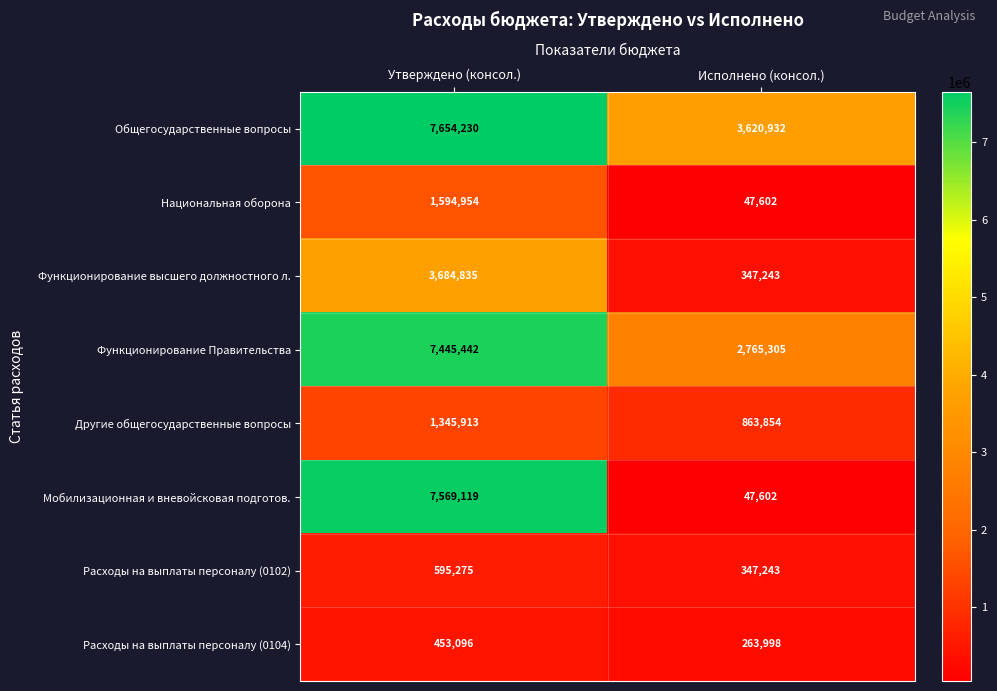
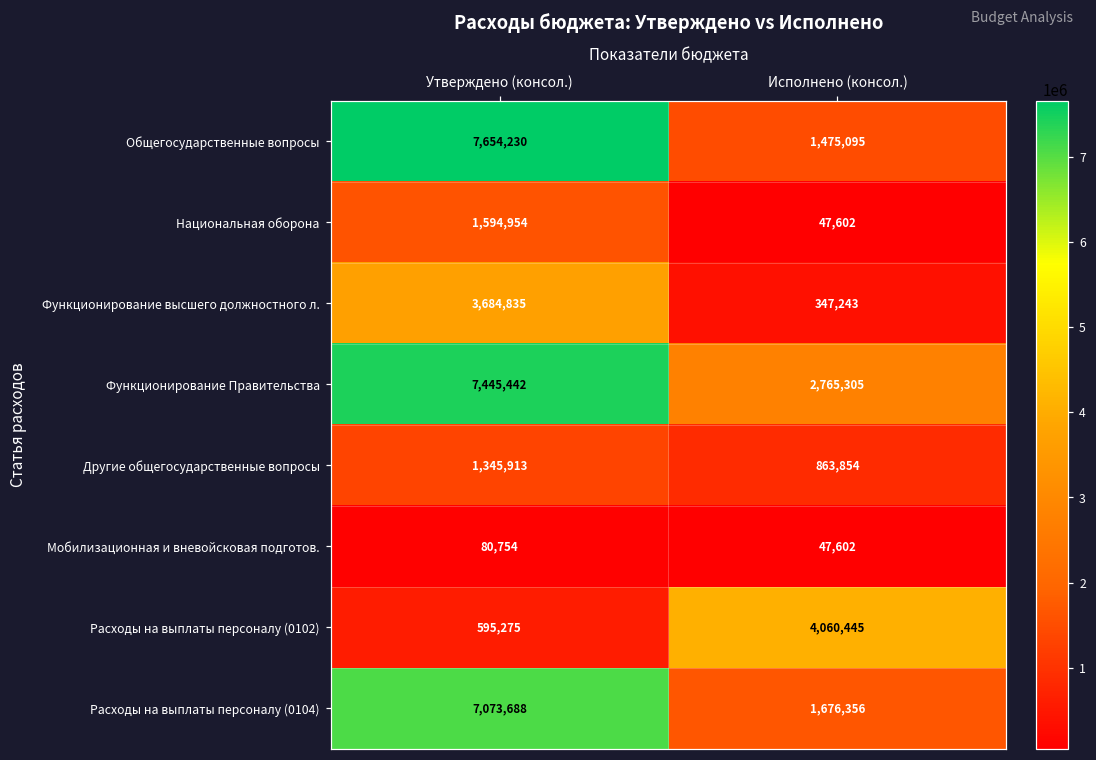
  {
    "Общегосударственные вопросы": {
      "Утверждено (консол.)": "7,654,230",
-     "Исполнено (консол.)": "3,620,932"
+     "Исполнено (консол.)": "1,475,095"
    },
    "Национальная оборона": {
      "Утверждено (консол.)": "1,594,954",
      "Исполнено (консол.)": "47,602"
    },
    "Функционирование высшего должностного л.": {
      "Утверждено (консол.)": "3,684,835",
      "Исполнено (консол.)": "347,243"
    },
    "Функционирование Правительства": {
      "Утверждено (консол.)": "7,445,442",
      "Исполнено (консол.)": "2,765,305"
    },
    "Другие общегосударственные вопросы": {
      "Утверждено (консол.)": "1,345,913",
      "Исполнено (консол.)": "863,854"
    },
    "Мобилизационная и вневойсковая подготов.": {
-     "Утверждено (консол.)": "7,569,119",
+     "Утверждено (консол.)": "80,754",
      "Исполнено (консол.)": "47,602"
    },
    "Расходы на выплаты персоналу (0102)": {
      "Утверждено (консол.)": "595,275",
-     "Исполнено (консол.)": "347,243"
+     "Исполнено (консол.)": "4,060,445"
    },
    "Расходы на выплаты персоналу (0104)": {
-     "Утверждено (консол.)": "453,096",
-     "Исполнено (консол.)": "263,998"
+     "Утверждено (консол.)": "7,073,688",
+     "Исполнено (консол.)": "1,676,356"
    }
  }
